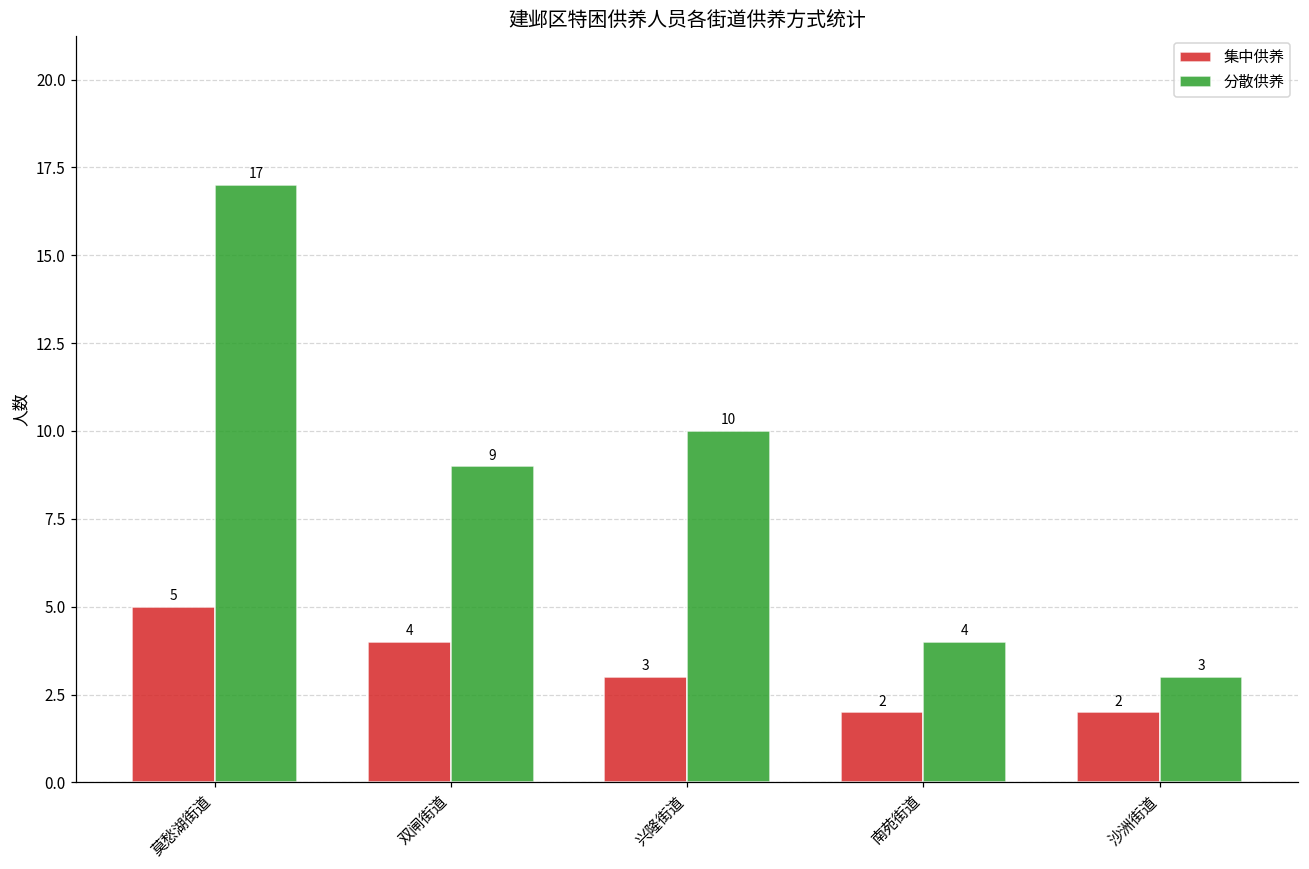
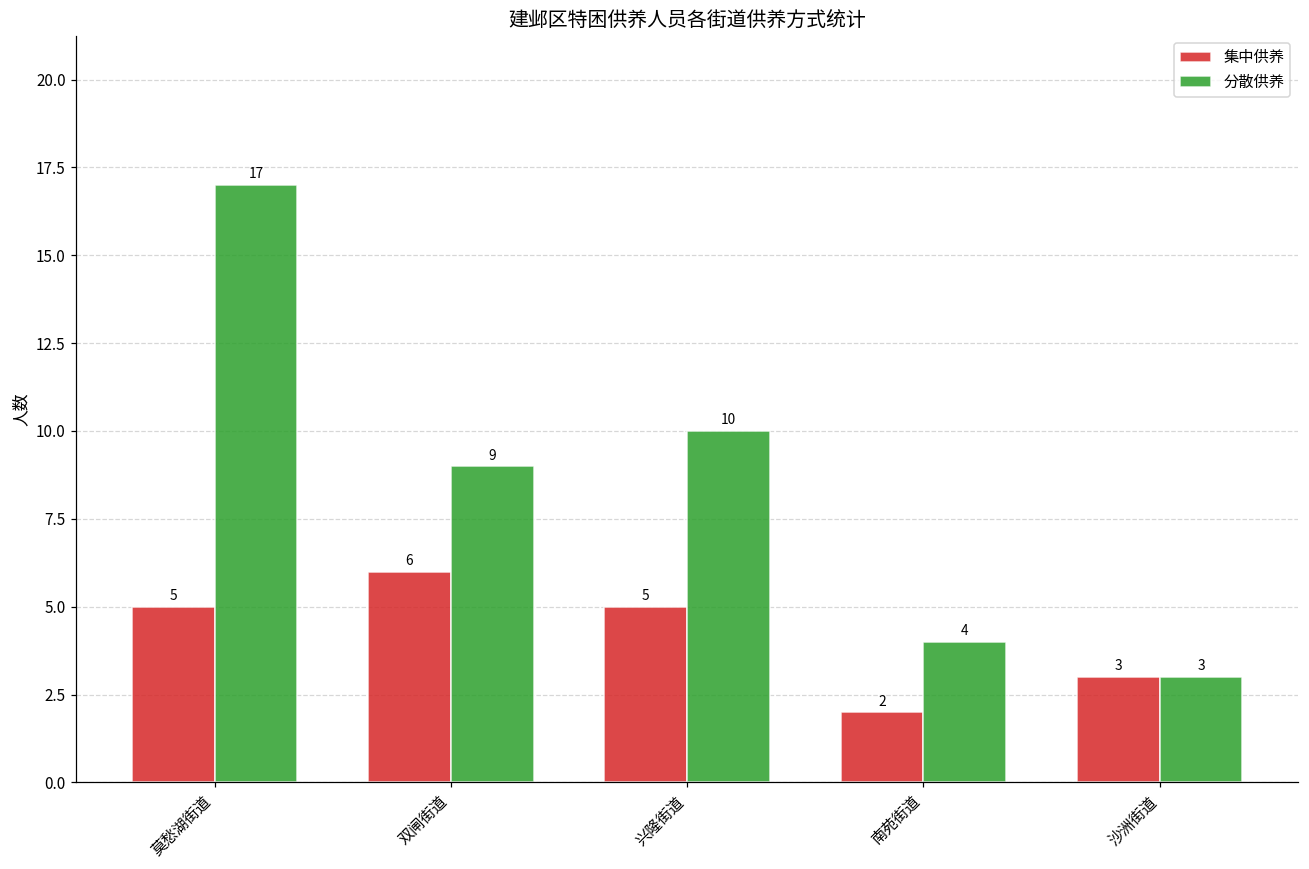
  {
    "集中供养": {
      "莫愁湖街道": 5,
-     "双闸街道": 4,
-     "兴隆街道": 3,
+     "双闸街道": 6,
+     "兴隆街道": 5,
      "南苑街道": 2,
-     "沙洲街道": 2
+     "沙洲街道": 3
    },
    "分散供养": {
      "莫愁湖街道": 17,
      "双闸街道": 9,
      "兴隆街道": 10,
      "南苑街道": 4,
      "沙洲街道": 3
    }
  }
